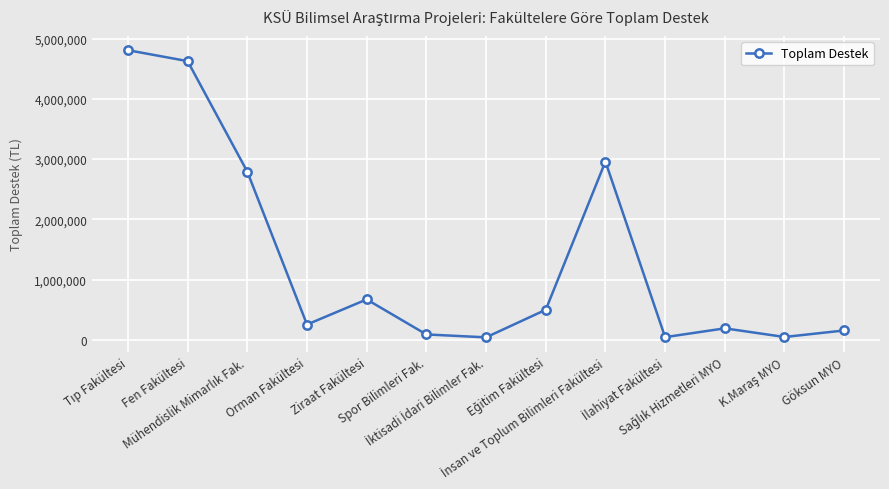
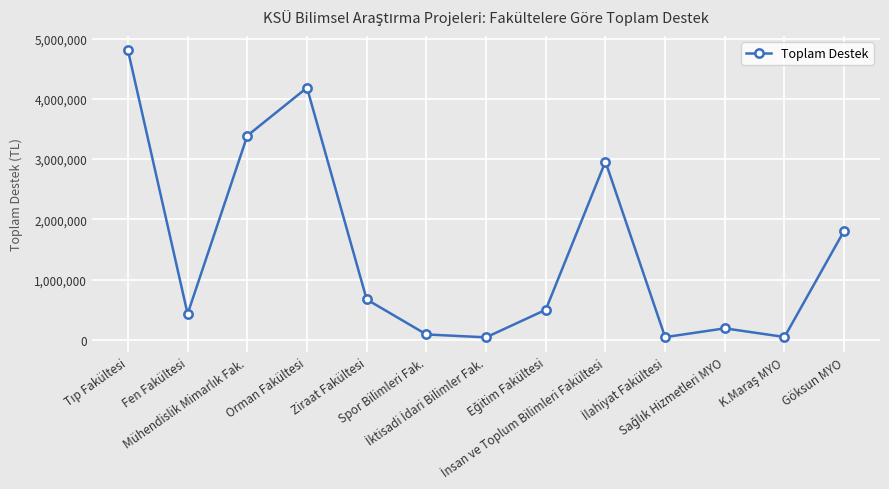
  {
    "Tıp Fakültesi": "4,800,000",
-   "Fen Fakültesi": "4,600,000",
-   "Mühendislik Mimarlık Fak.": "2,800,000",
-   "Orman Fakültesi": "300,000",
+   "Fen Fakültesi": "400,000",
+   "Mühendislik Mimarlık Fak.": "3,400,000",
+   "Orman Fakültesi": "4,200,000",
    "Ziraat Fakültesi": "700,000",
    "Spor Bilimleri Fak.": "100,000",
    "İktisadi İdari Bilimler Fak.": "0",
    "Eğitim Fakültesi": "500,000",
    "İnsan ve Toplum Bilimleri Fakültesi": "3,000,000",
    "İlahiyat Fakültesi": "0",
    "Sağlık Hizmetleri MYO": "200,000",
    "K.Maraş MYO": "0",
-   "Göksun MYO": "200,000"
+   "Göksun MYO": "1,800,000"
  }
